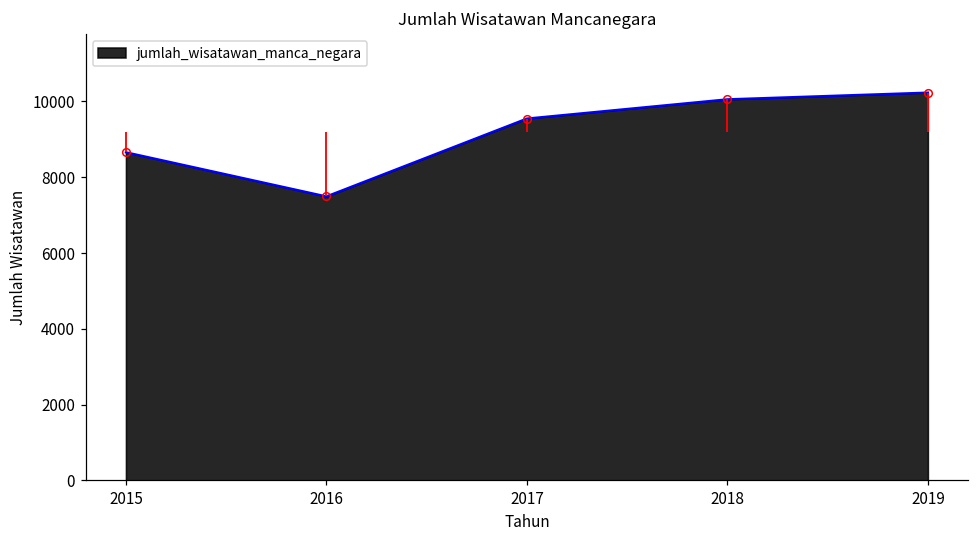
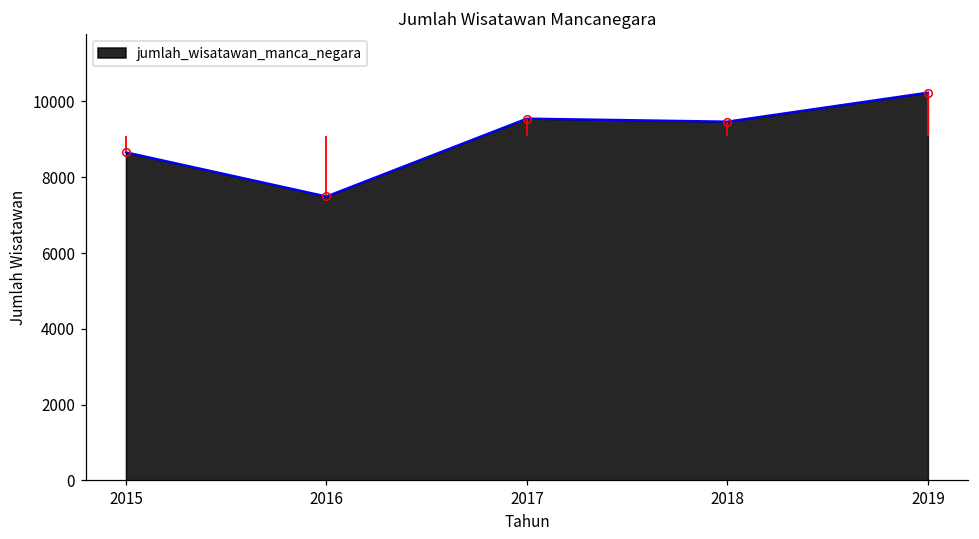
  {
    "jumlah_wisatawan_manca_negara": {
-     "2018": 10100
+     "2018": 9500
    }
  }
